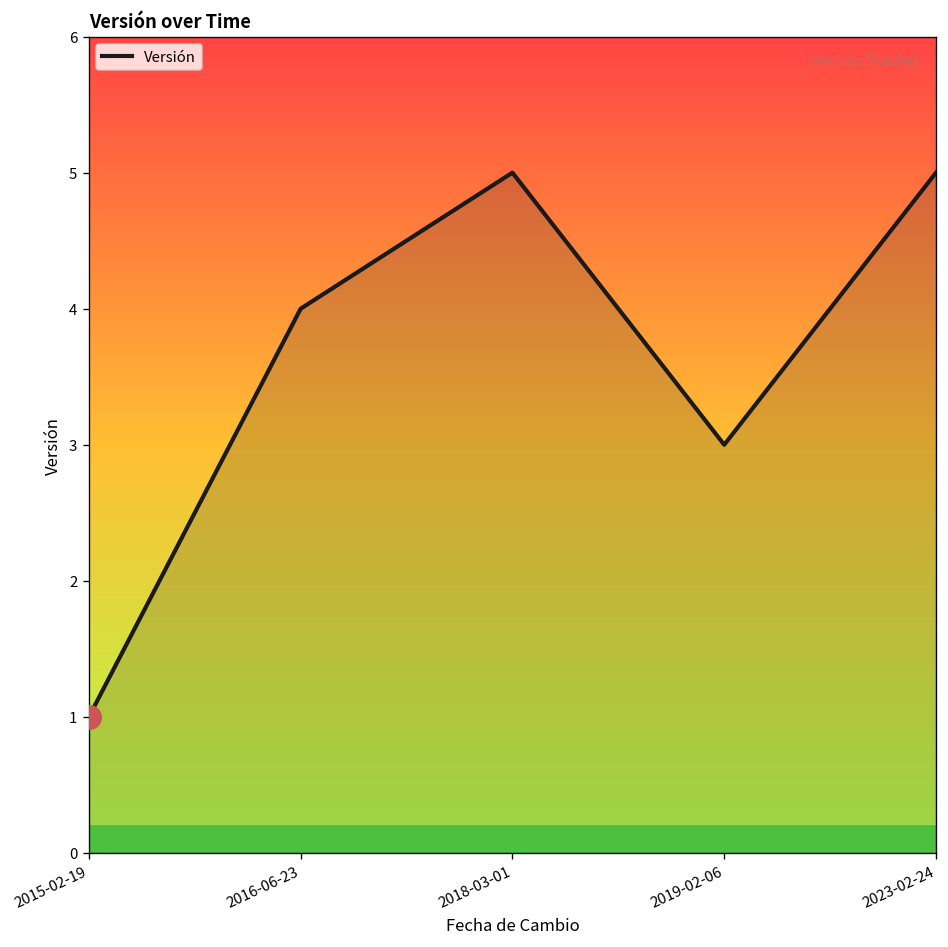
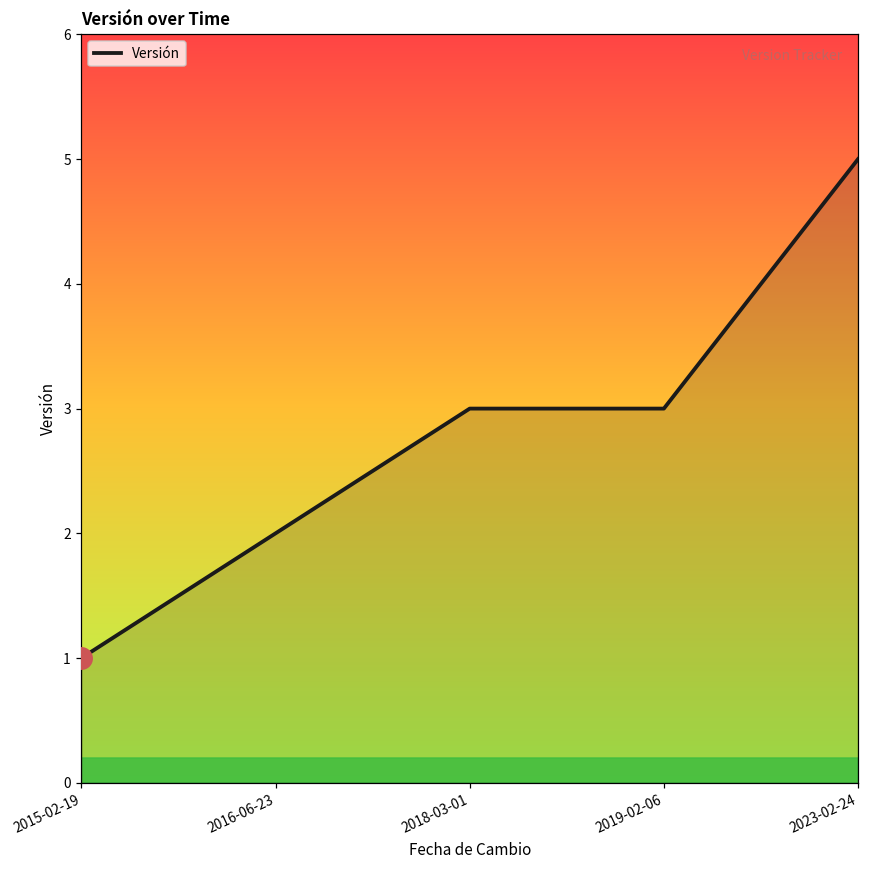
  {
    "Versión": {
-     "2016-06-23": 4,
-     "2018-03-01": 5,
+     "2016-06-23": 2,
+     "2018-03-01": 3,
      "2019-02-06": 3,
      "2023-02-24": 5
    }
  }
